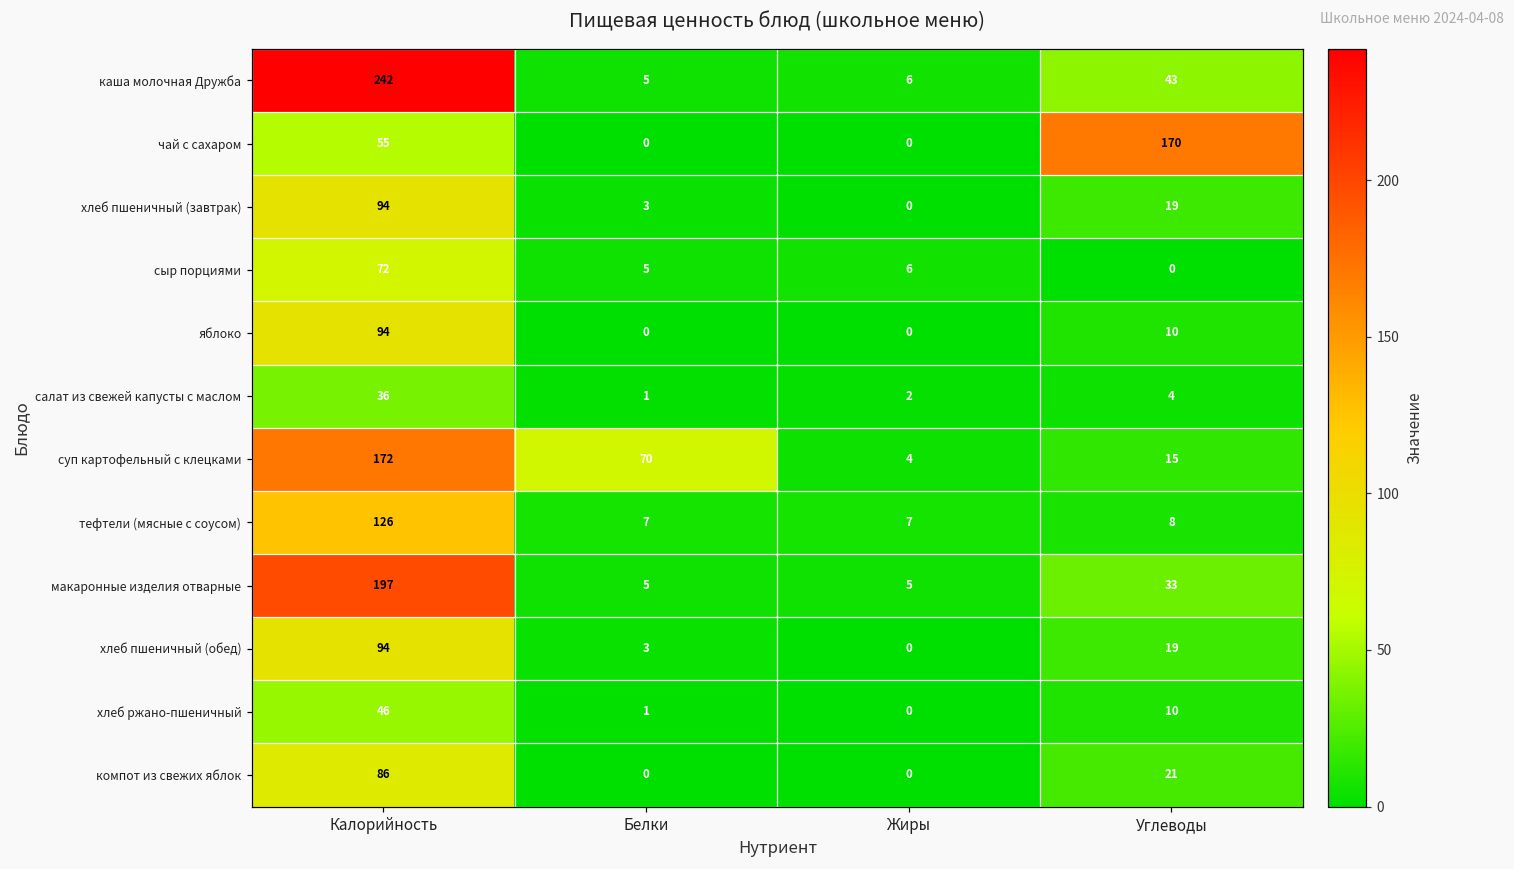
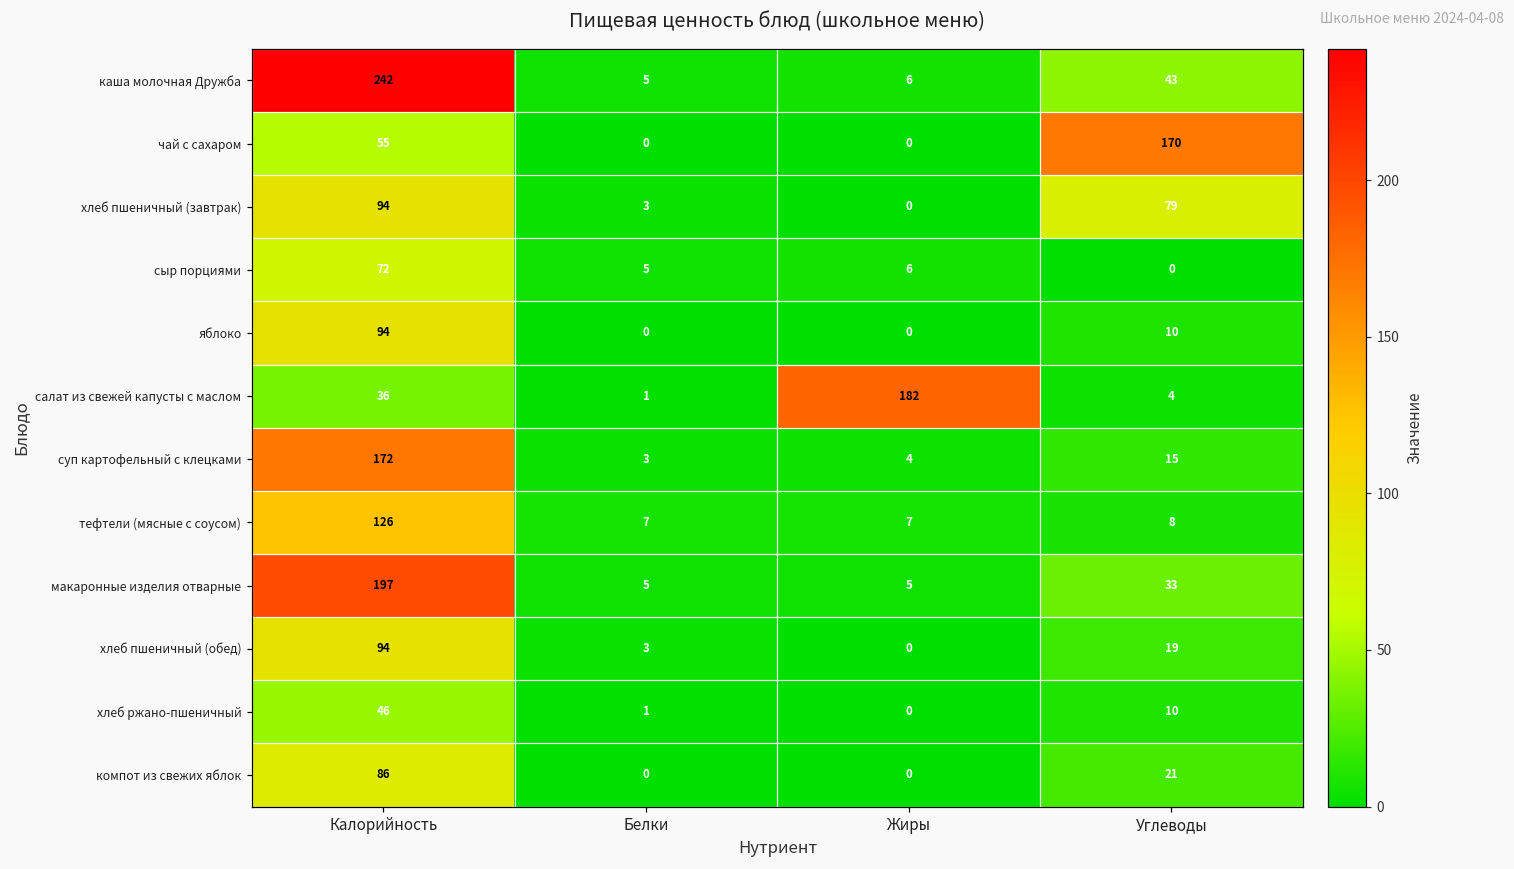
  {
    "каша молочная Дружба": {
      "Калорийность": 242,
      "Белки": 5,
      "Жиры": 6,
      "Углеводы": 43
    },
    "чай с сахаром": {
      "Калорийность": 55,
      "Белки": 0,
      "Жиры": 0,
      "Углеводы": 170
    },
    "хлеб пшеничный (завтрак)": {
      "Калорийность": 94,
      "Белки": 3,
      "Жиры": 0,
-     "Углеводы": 19
+     "Углеводы": 79
    },
    "сыр порциями": {
      "Калорийность": 72,
      "Белки": 5,
      "Жиры": 6,
      "Углеводы": 0
    },
    "яблоко": {
      "Калорийность": 94,
      "Белки": 0,
      "Жиры": 0,
      "Углеводы": 10
    },
    "салат из свежей капусты с маслом": {
      "Калорийность": 36,
      "Белки": 1,
-     "Жиры": 2,
+     "Жиры": 182,
      "Углеводы": 4
    },
    "суп картофельный с клецками": {
      "Калорийность": 172,
-     "Белки": 70,
+     "Белки": 3,
      "Жиры": 4,
      "Углеводы": 15
    },
    "тефтели (мясные с соусом)": {
      "Калорийность": 126,
      "Белки": 7,
      "Жиры": 7,
      "Углеводы": 8
    },
    "макаронные изделия отварные": {
      "Калорийность": 197,
      "Белки": 5,
      "Жиры": 5,
      "Углеводы": 33
    },
    "хлеб пшеничный (обед)": {
      "Калорийность": 94,
      "Белки": 3,
      "Жиры": 0,
      "Углеводы": 19
    },
    "хлеб ржано-пшеничный": {
      "Калорийность": 46,
      "Белки": 1,
      "Жиры": 0,
      "Углеводы": 10
    },
    "компот из свежих яблок": {
      "Калорийность": 86,
      "Белки": 0,
      "Жиры": 0,
      "Углеводы": 21
    }
  }
